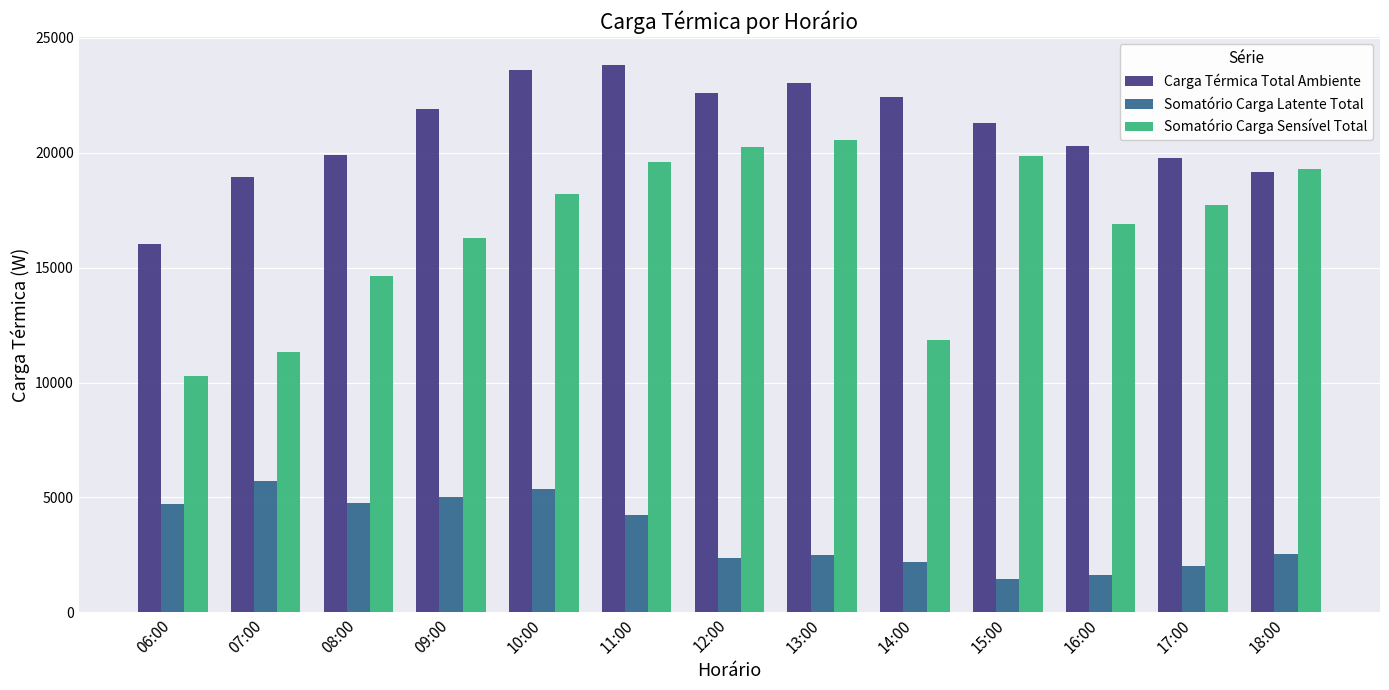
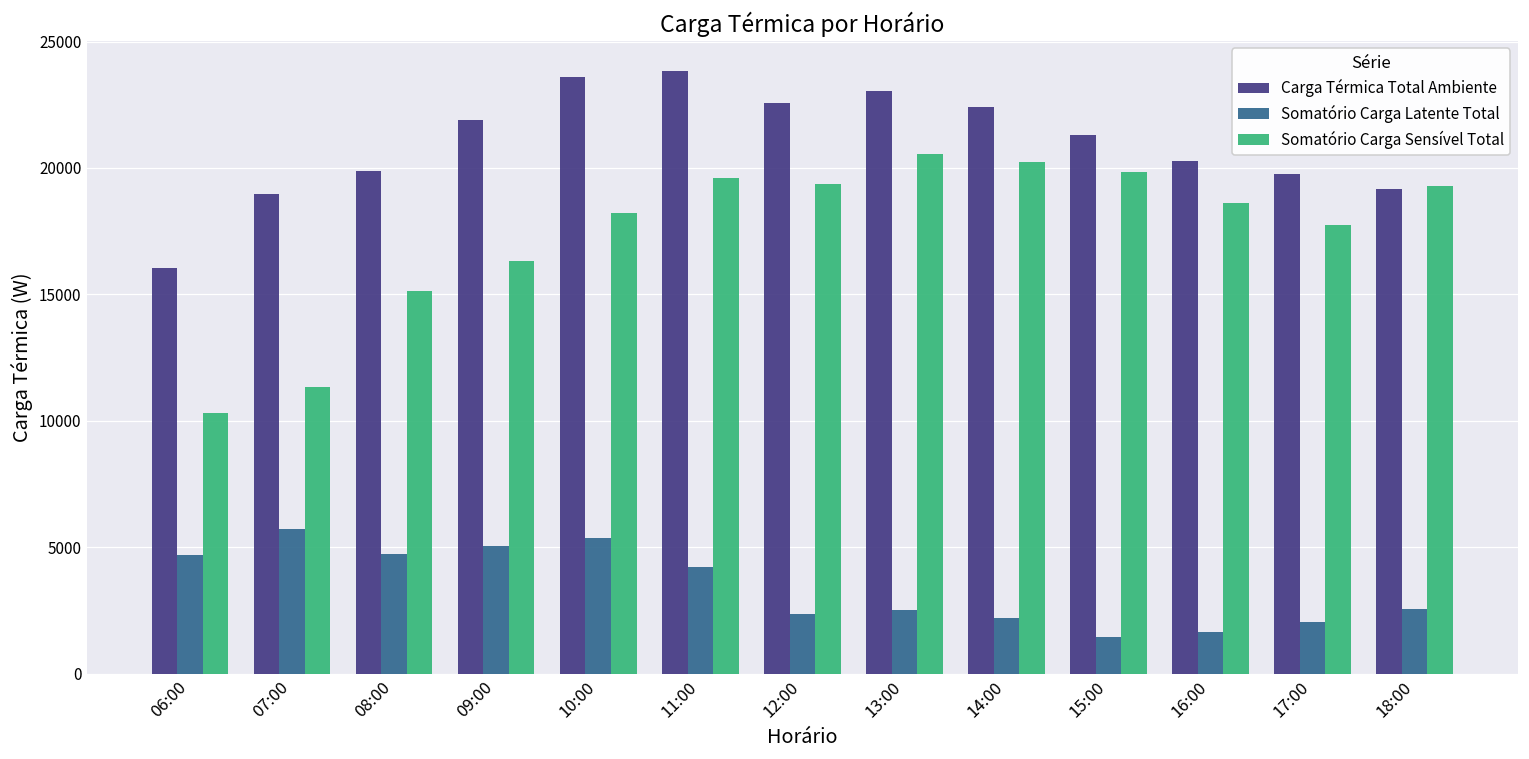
  {
    "Somatório Carga Sensível Total": {
      "06:00": 10300,
      "07:00": 11300,
-     "08:00": 14600,
+     "08:00": 15100,
      "09:00": 16300,
      "10:00": 18200,
      "11:00": 19600,
-     "12:00": 20200,
+     "12:00": 19400,
      "13:00": 20500,
-     "14:00": 11900,
+     "14:00": 20200,
      "15:00": 19900,
-     "16:00": 16900,
+     "16:00": 18600,
      "17:00": 17700,
      "18:00": 19300
    }
  }
